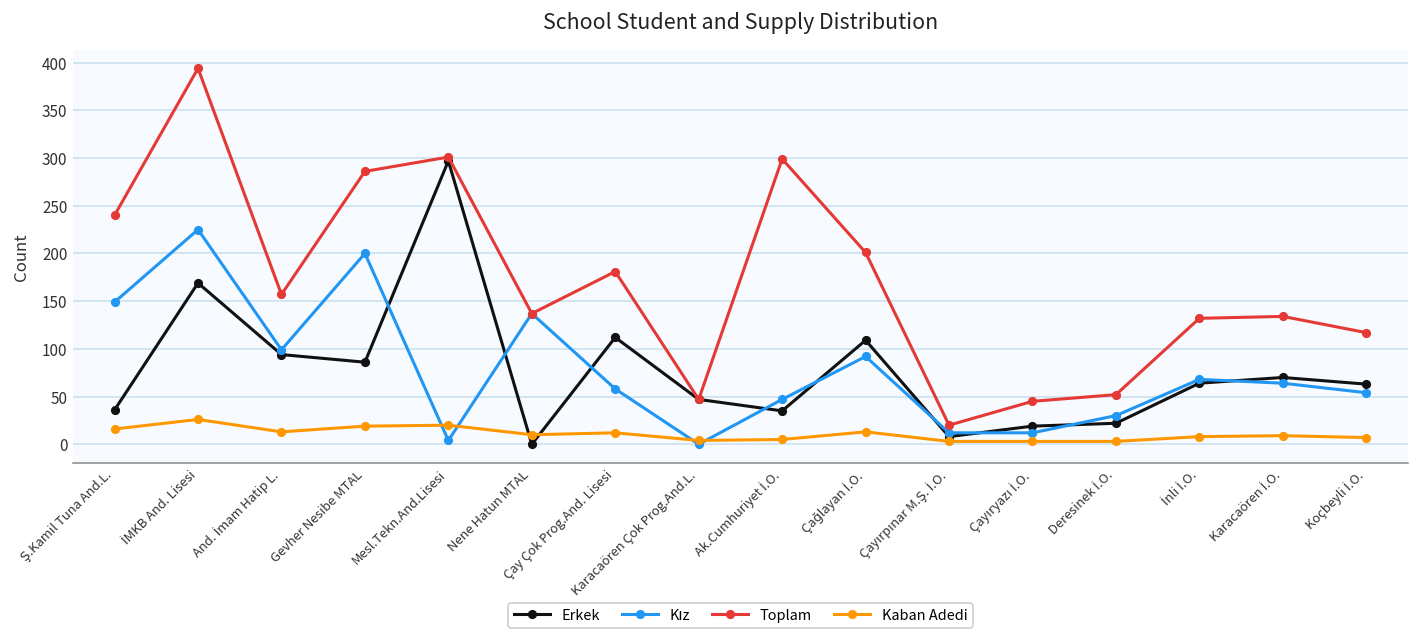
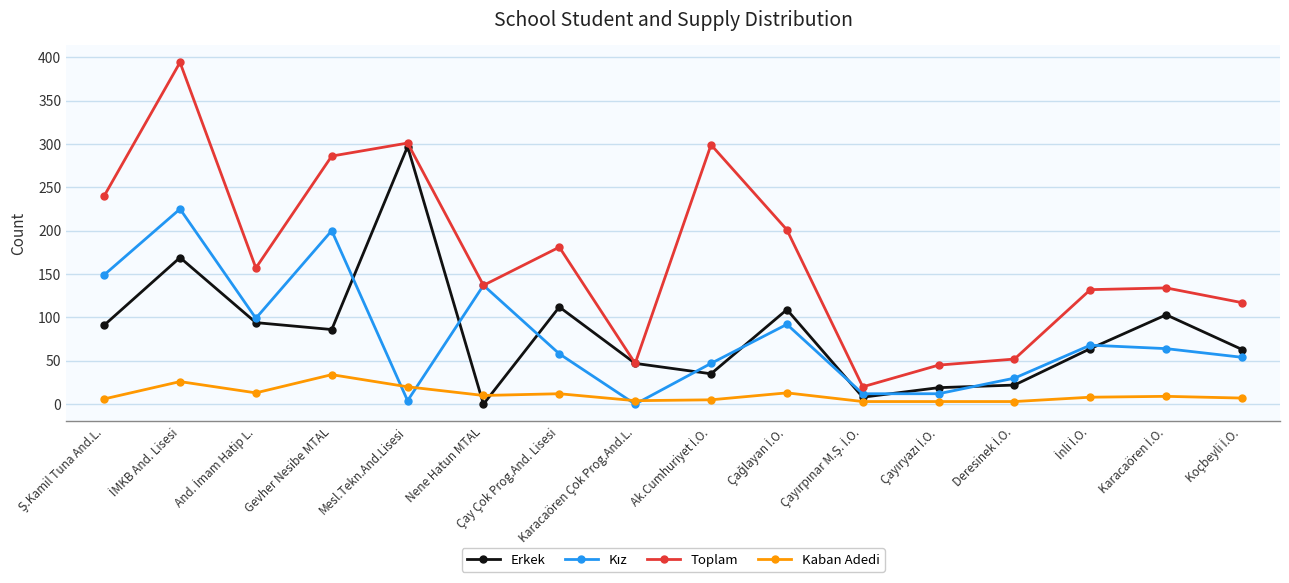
  {
    "Erkek": {
-     "Ş.Kamil Tuna And.L.": 40,
+     "Ş.Kamil Tuna And.L.": 90,
      "İMKB And. Lisesi": 170,
      "And. İmam Hatip L.": 90,
      "Gevher Nesibe MTAL": 90,
      "Mesl.Tekn.And.Lisesi": 300,
      "Nene Hatun MTAL": 0,
      "Çay Çok Prog.And. Lisesi": 110,
      "Ak.Cumhuriyet İ.O.": 40,
      "Çağlayan İ.O.": 110,
      "Çayırpınar M.Ş. İ.O.": 10,
      "Çayıryazı İ.O.": 20,
      "Deresinek İ.O.": 20,
      "İnli İ.O.": 60,
-     "Karacaören İ.O.": 70,
+     "Karacaören İ.O.": 100,
      "Koçbeyli İ.O.": 60
    },
    "Kız": {
      "Ş.Kamil Tuna And.L.": 150,
      "İMKB And. Lisesi": 230,
      "And. İmam Hatip L.": 100,
      "Gevher Nesibe MTAL": 200,
      "Mesl.Tekn.And.Lisesi": 0,
      "Çay Çok Prog.And. Lisesi": 60,
      "Karacaören Çok Prog.And.L.": 0,
      "Ak.Cumhuriyet İ.O.": 50,
      "Çağlayan İ.O.": 90,
      "Çayırpınar M.Ş. İ.O.": 10,
      "Çayıryazı İ.O.": 10,
      "Deresinek İ.O.": 30,
      "İnli İ.O.": 70,
      "Karacaören İ.O.": 60,
      "Koçbeyli İ.O.": 50
    },
    "Toplam": {
      "Ş.Kamil Tuna And.L.": 240,
      "İMKB And. Lisesi": 390,
      "And. İmam Hatip L.": 160,
      "Gevher Nesibe MTAL": 290,
      "Mesl.Tekn.And.Lisesi": 300,
      "Çay Çok Prog.And. Lisesi": 180,
      "Ak.Cumhuriyet İ.O.": 300,
      "Çağlayan İ.O.": 200,
      "Çayırpınar M.Ş. İ.O.": 20,
      "Çayıryazı İ.O.": 50,
      "Deresinek İ.O.": 50,
      "İnli İ.O.": 130,
      "Karacaören İ.O.": 130,
      "Koçbeyli İ.O.": 120
    },
    "Kaban Adedi": {
-     "Ş.Kamil Tuna And.L.": 20,
+     "Ş.Kamil Tuna And.L.": 10,
      "İMKB And. Lisesi": 30,
      "And. İmam Hatip L.": 10,
-     "Gevher Nesibe MTAL": 20,
+     "Gevher Nesibe MTAL": 30,
      "Mesl.Tekn.And.Lisesi": 20,
      "Nene Hatun MTAL": 10,
      "Çay Çok Prog.And. Lisesi": 10,
      "Karacaören Çok Prog.And.L.": 0,
      "Ak.Cumhuriyet İ.O.": 10,
      "Çağlayan İ.O.": 10,
      "Çayırpınar M.Ş. İ.O.": 0,
      "Çayıryazı İ.O.": 0,
      "Deresinek İ.O.": 0,
      "İnli İ.O.": 10,
      "Karacaören İ.O.": 10,
      "Koçbeyli İ.O.": 10
    }
  }
